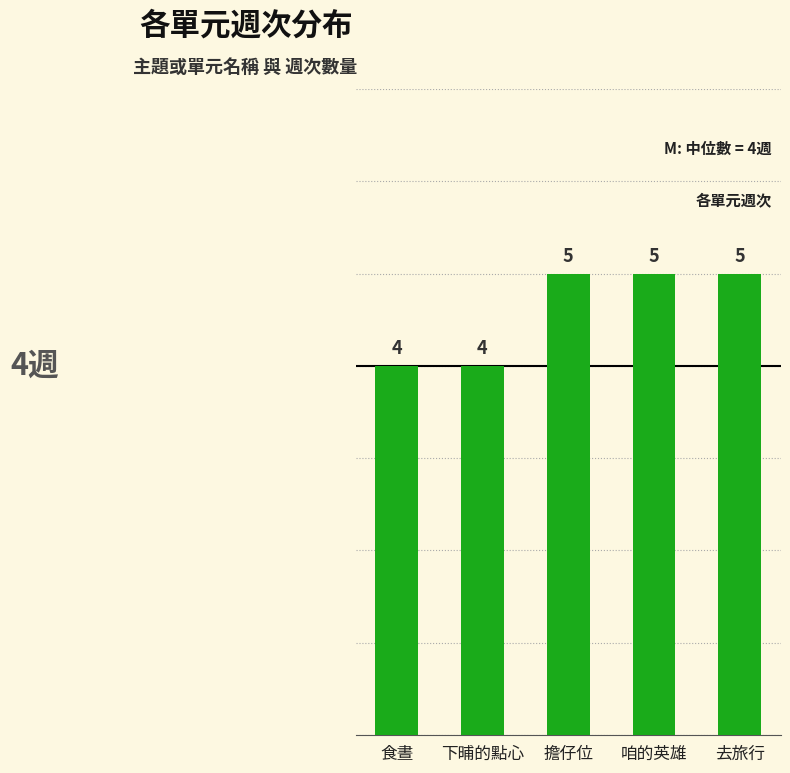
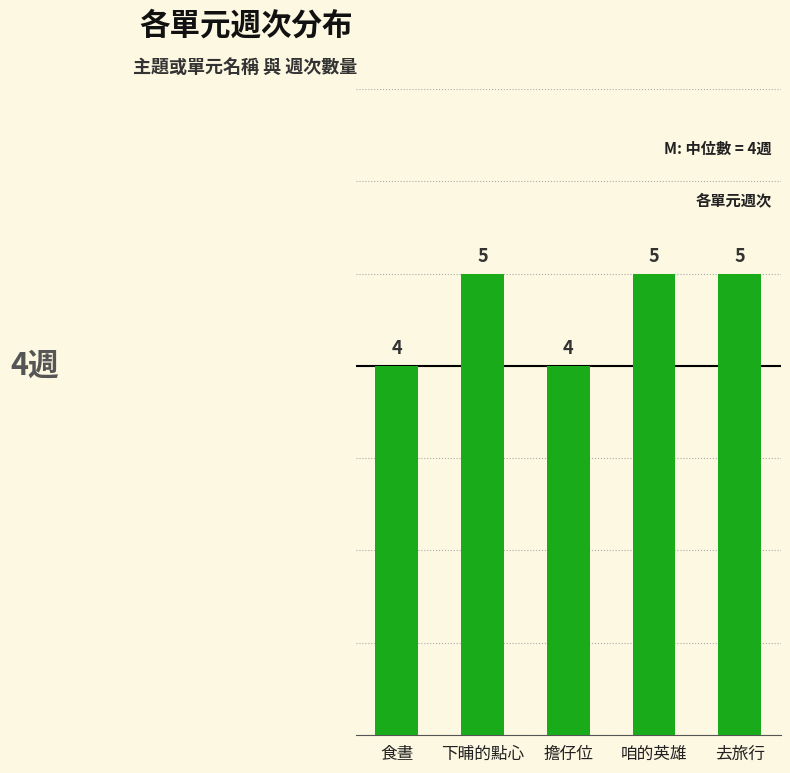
  {
    "食晝": 4,
-   "下晡的點心": 4,
-   "擔仔位": 5,
+   "下晡的點心": 5,
+   "擔仔位": 4,
    "咱的英雄": 5,
    "去旅行": 5
  }
